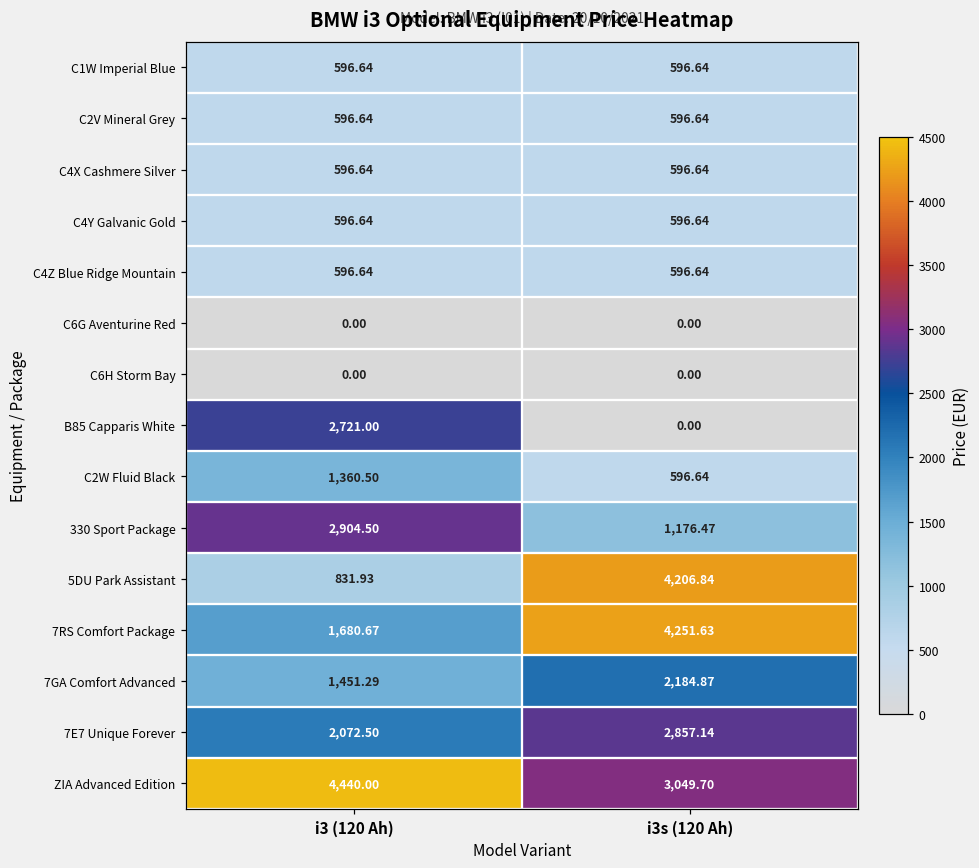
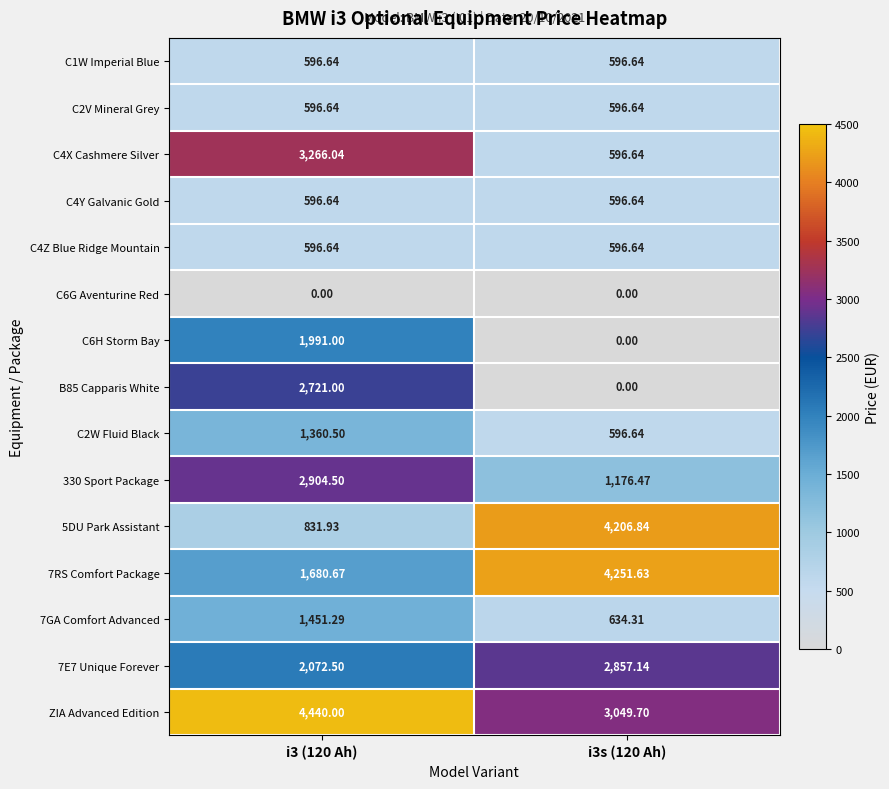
  {
    "C1W Imperial Blue": {
      "i3 (120 Ah)": "596.64",
      "i3s (120 Ah)": "596.64"
    },
    "C2V Mineral Grey": {
      "i3 (120 Ah)": "596.64",
      "i3s (120 Ah)": "596.64"
    },
    "C4X Cashmere Silver": {
-     "i3 (120 Ah)": "596.64",
+     "i3 (120 Ah)": "3,266.04",
      "i3s (120 Ah)": "596.64"
    },
    "C4Y Galvanic Gold": {
      "i3 (120 Ah)": "596.64",
      "i3s (120 Ah)": "596.64"
    },
    "C4Z Blue Ridge Mountain": {
      "i3 (120 Ah)": "596.64",
      "i3s (120 Ah)": "596.64"
    },
    "C6G Aventurine Red": {
      "i3 (120 Ah)": "0.00",
      "i3s (120 Ah)": "0.00"
    },
    "C6H Storm Bay": {
-     "i3 (120 Ah)": "0.00",
+     "i3 (120 Ah)": "1,991.00",
      "i3s (120 Ah)": "0.00"
    },
    "B85 Capparis White": {
      "i3 (120 Ah)": "2,721.00",
      "i3s (120 Ah)": "0.00"
    },
    "C2W Fluid Black": {
      "i3 (120 Ah)": "1,360.50",
      "i3s (120 Ah)": "596.64"
    },
    "330 Sport Package": {
      "i3 (120 Ah)": "2,904.50",
      "i3s (120 Ah)": "1,176.47"
    },
    "5DU Park Assistant": {
      "i3 (120 Ah)": "831.93",
      "i3s (120 Ah)": "4,206.84"
    },
    "7RS Comfort Package": {
      "i3 (120 Ah)": "1,680.67",
      "i3s (120 Ah)": "4,251.63"
    },
    "7GA Comfort Advanced": {
      "i3 (120 Ah)": "1,451.29",
-     "i3s (120 Ah)": "2,184.87"
+     "i3s (120 Ah)": "634.31"
    },
    "7E7 Unique Forever": {
      "i3 (120 Ah)": "2,072.50",
      "i3s (120 Ah)": "2,857.14"
    },
    "ZIA Advanced Edition": {
      "i3 (120 Ah)": "4,440.00",
      "i3s (120 Ah)": "3,049.70"
    }
  }
